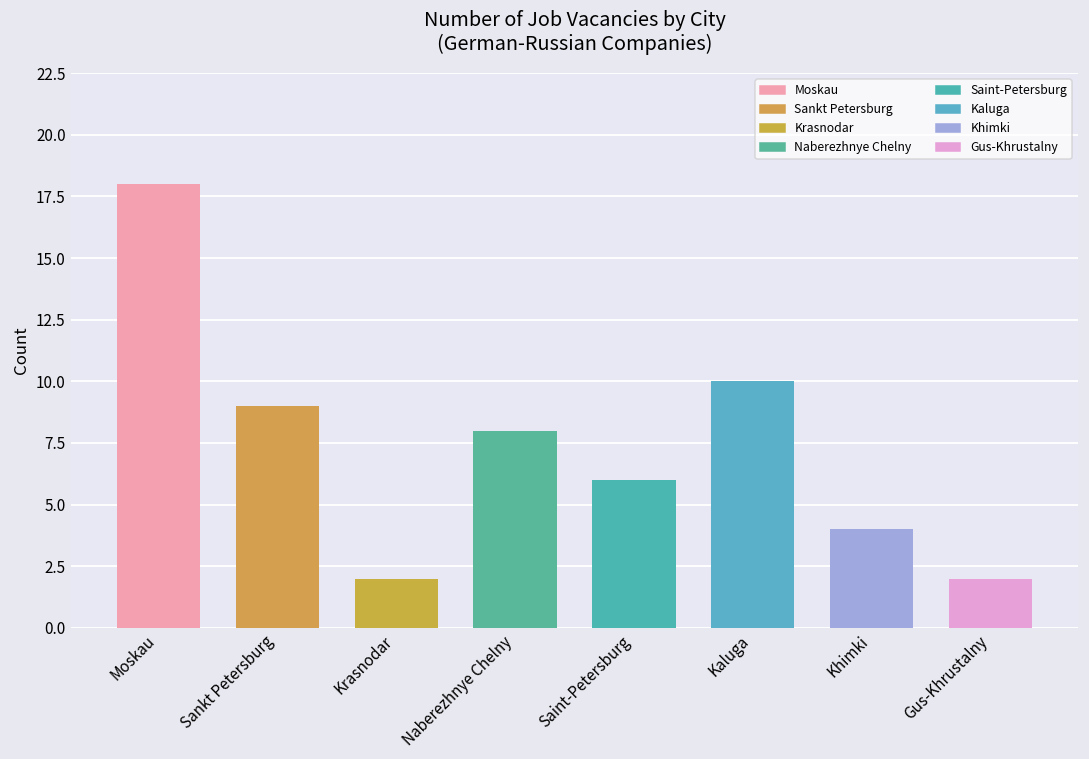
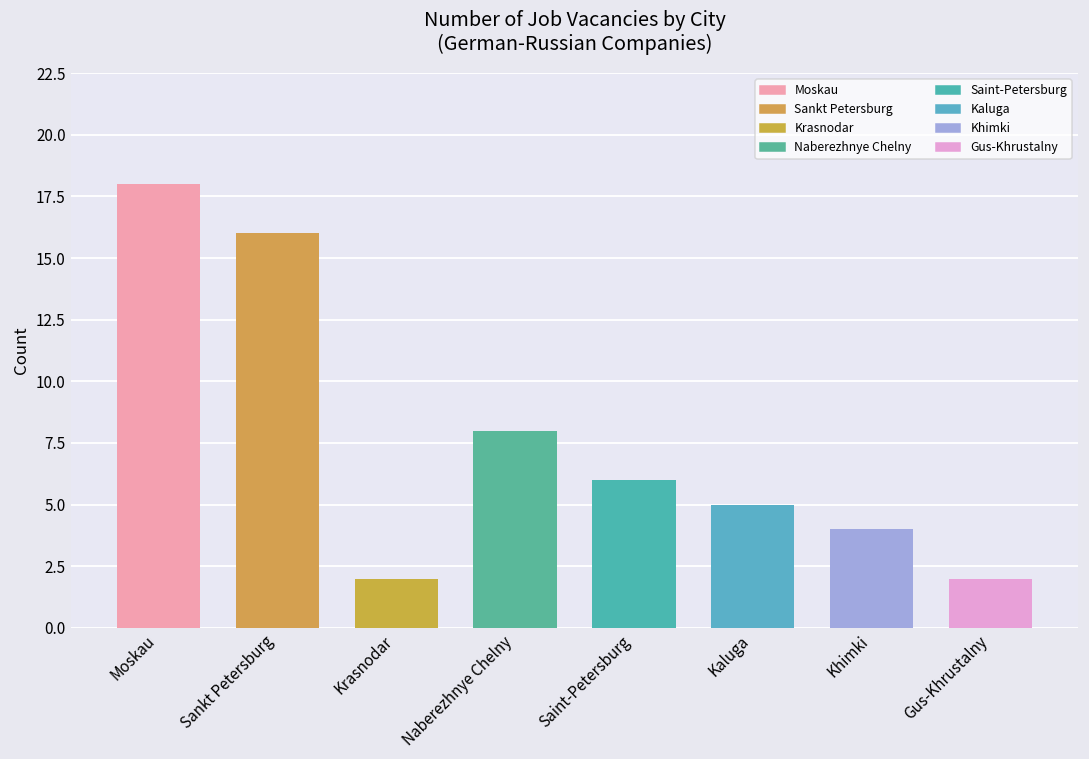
  {
    "Moskau": 18,
-   "Sankt Petersburg": 9,
+   "Sankt Petersburg": 16,
    "Krasnodar": 2,
    "Naberezhnye Chelny": 8,
    "Saint-Petersburg": 6,
-   "Kaluga": 10,
+   "Kaluga": 5,
    "Khimki": 4,
    "Gus-Khrustalny": 2
  }
